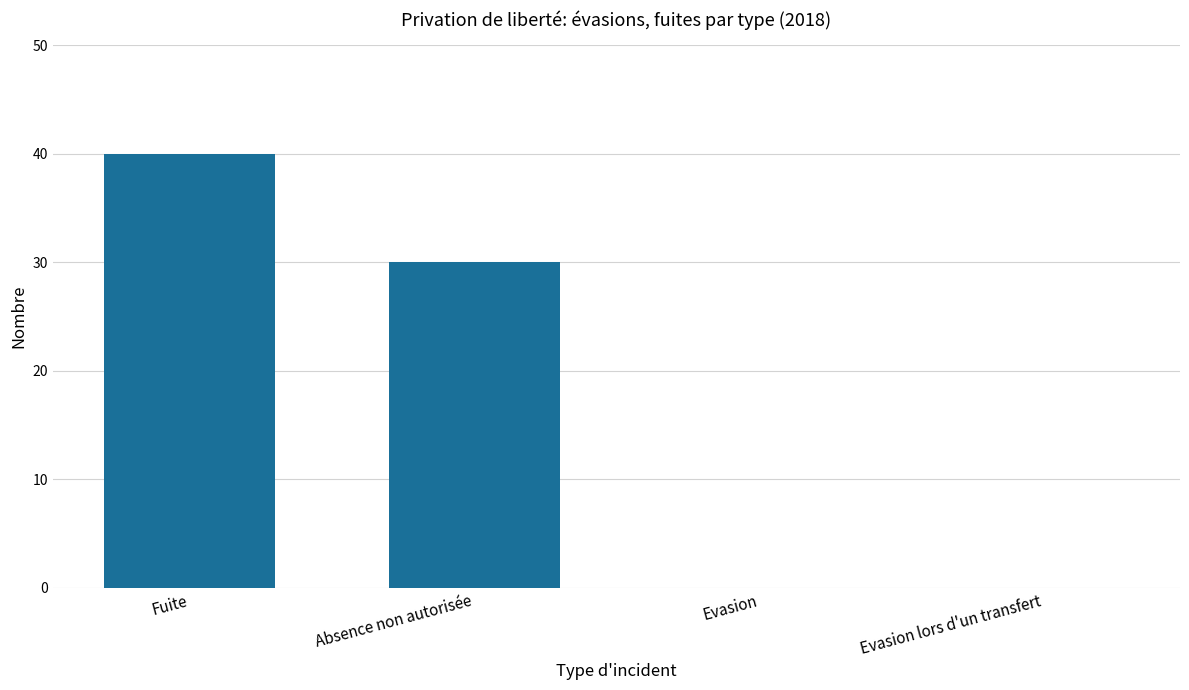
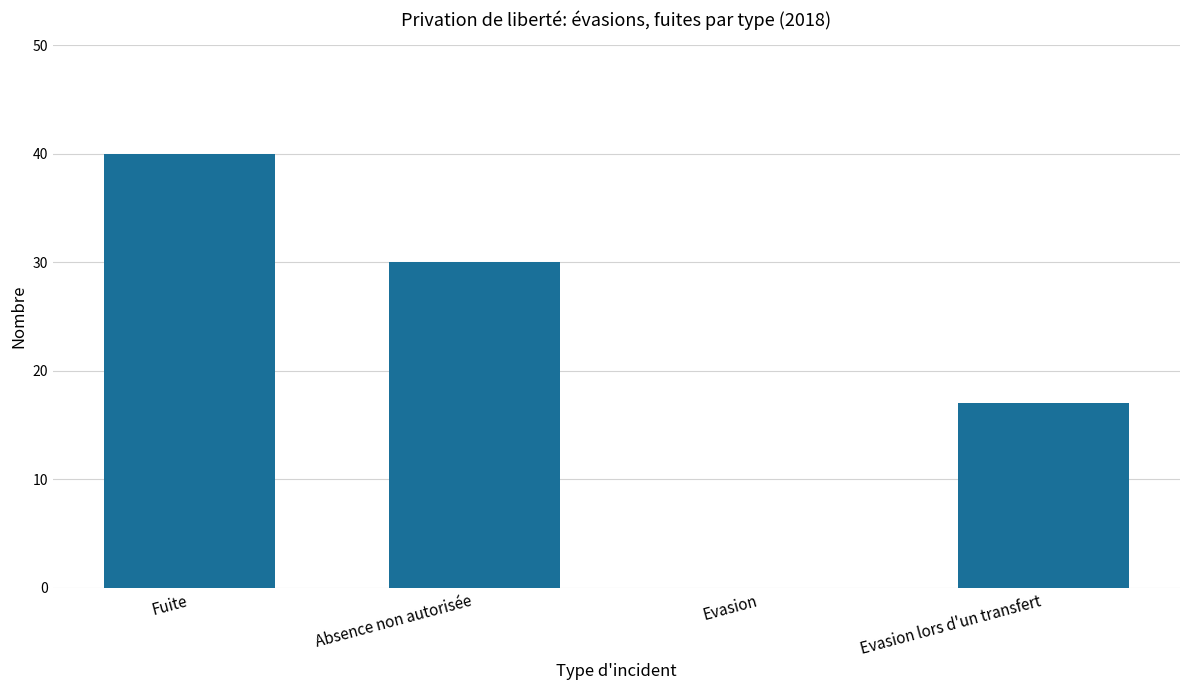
  {
    "Fuite": 40,
    "Absence non autorisée": 30,
    "Evasion": 0,
-   "Evasion lors d'un transfert": 0
+   "Evasion lors d'un transfert": 17
  }
